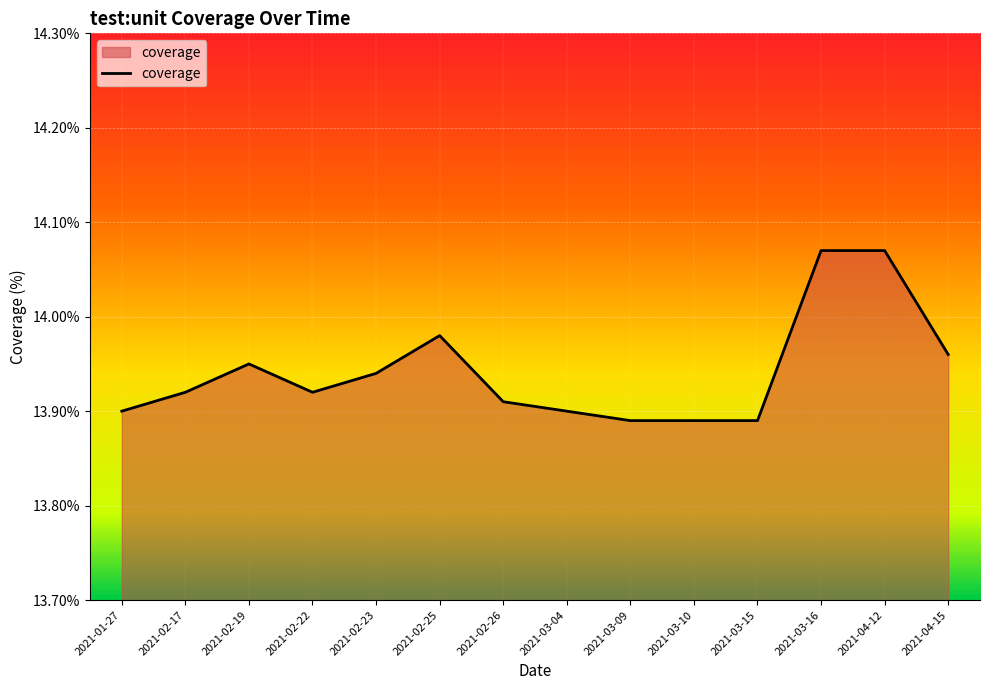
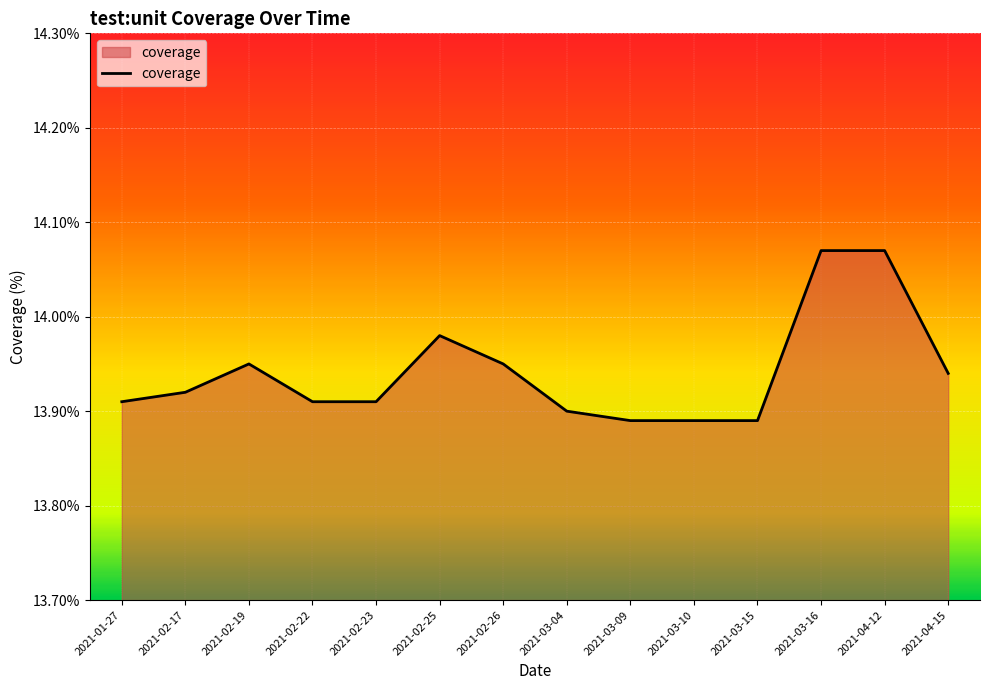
  {
-   "2021-01-27": "13.90%",
+   "2021-01-27": "13.91%",
    "2021-02-17": "13.92%",
    "2021-02-19": "13.95%",
-   "2021-02-22": "13.92%",
-   "2021-02-23": "13.94%",
+   "2021-02-22": "13.91%",
+   "2021-02-23": "13.91%",
    "2021-02-25": "13.98%",
-   "2021-02-26": "13.91%",
+   "2021-02-26": "13.95%",
    "2021-03-04": "13.90%",
    "2021-03-09": "13.89%",
    "2021-03-10": "13.89%",
    "2021-03-15": "13.89%",
    "2021-03-16": "14.07%",
    "2021-04-12": "14.07%",
-   "2021-04-15": "13.96%"
+   "2021-04-15": "13.94%"
  }
